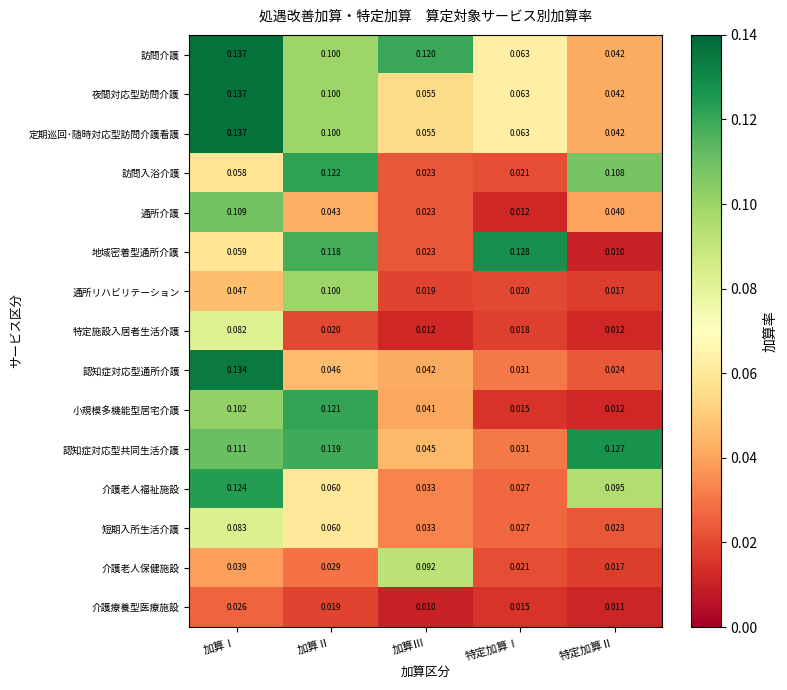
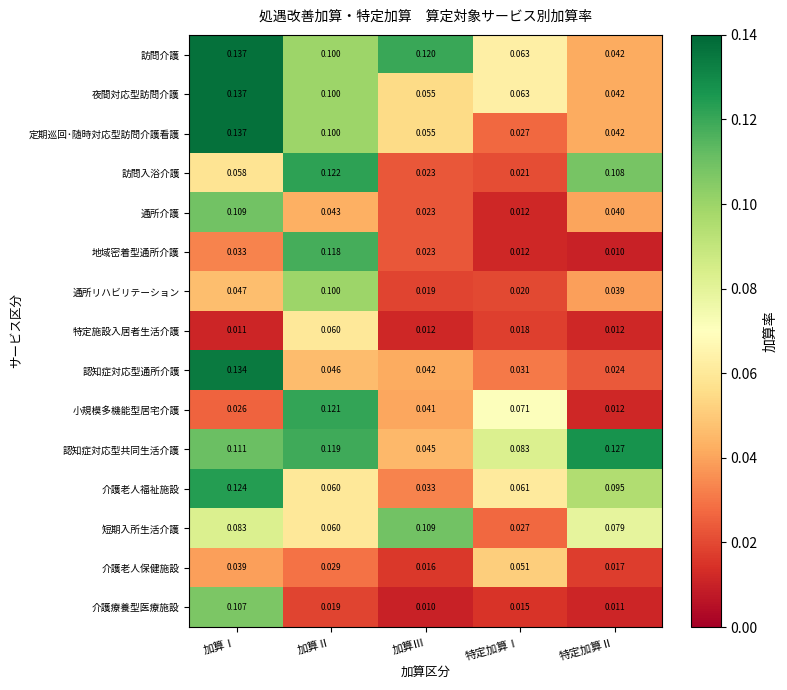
  {
    "訪問介護": {
      "加算Ⅰ": 0.137,
      "加算Ⅱ": 0.100,
      "加算Ⅲ": 0.120,
      "特定加算Ⅰ": 0.063,
      "特定加算Ⅱ": 0.042
    },
    "夜間対応型訪問介護": {
      "加算Ⅰ": 0.137,
      "加算Ⅱ": 0.100,
      "加算Ⅲ": 0.055,
      "特定加算Ⅰ": 0.063,
      "特定加算Ⅱ": 0.042
    },
    "定期巡回･随時対応型訪問介護看護": {
      "加算Ⅰ": 0.137,
      "加算Ⅱ": 0.100,
      "加算Ⅲ": 0.055,
-     "特定加算Ⅰ": 0.063,
+     "特定加算Ⅰ": 0.027,
      "特定加算Ⅱ": 0.042
    },
    "訪問入浴介護": {
      "加算Ⅰ": 0.058,
      "加算Ⅱ": 0.122,
      "加算Ⅲ": 0.023,
      "特定加算Ⅰ": 0.021,
      "特定加算Ⅱ": 0.108
    },
    "通所介護": {
      "加算Ⅰ": 0.109,
      "加算Ⅱ": 0.043,
      "加算Ⅲ": 0.023,
      "特定加算Ⅰ": 0.012,
      "特定加算Ⅱ": 0.040
    },
    "地域密着型通所介護": {
-     "加算Ⅰ": 0.059,
+     "加算Ⅰ": 0.033,
      "加算Ⅱ": 0.118,
      "加算Ⅲ": 0.023,
-     "特定加算Ⅰ": 0.128,
+     "特定加算Ⅰ": 0.012,
      "特定加算Ⅱ": 0.010
    },
    "通所リハビリテーション": {
      "加算Ⅰ": 0.047,
      "加算Ⅱ": 0.100,
      "加算Ⅲ": 0.019,
      "特定加算Ⅰ": 0.020,
-     "特定加算Ⅱ": 0.017
+     "特定加算Ⅱ": 0.039
    },
    "特定施設入居者生活介護": {
-     "加算Ⅰ": 0.082,
-     "加算Ⅱ": 0.020,
+     "加算Ⅰ": 0.011,
+     "加算Ⅱ": 0.060,
      "加算Ⅲ": 0.012,
      "特定加算Ⅰ": 0.018,
      "特定加算Ⅱ": 0.012
    },
    "認知症対応型通所介護": {
      "加算Ⅰ": 0.134,
      "加算Ⅱ": 0.046,
      "加算Ⅲ": 0.042,
      "特定加算Ⅰ": 0.031,
      "特定加算Ⅱ": 0.024
    },
    "小規模多機能型居宅介護": {
-     "加算Ⅰ": 0.102,
+     "加算Ⅰ": 0.026,
      "加算Ⅱ": 0.121,
      "加算Ⅲ": 0.041,
-     "特定加算Ⅰ": 0.015,
+     "特定加算Ⅰ": 0.071,
      "特定加算Ⅱ": 0.012
    },
    "認知症対応型共同生活介護": {
      "加算Ⅰ": 0.111,
      "加算Ⅱ": 0.119,
      "加算Ⅲ": 0.045,
-     "特定加算Ⅰ": 0.031,
+     "特定加算Ⅰ": 0.083,
      "特定加算Ⅱ": 0.127
    },
    "介護老人福祉施設": {
      "加算Ⅰ": 0.124,
      "加算Ⅱ": 0.060,
      "加算Ⅲ": 0.033,
-     "特定加算Ⅰ": 0.027,
+     "特定加算Ⅰ": 0.061,
      "特定加算Ⅱ": 0.095
    },
    "短期入所生活介護": {
      "加算Ⅰ": 0.083,
      "加算Ⅱ": 0.060,
-     "加算Ⅲ": 0.033,
+     "加算Ⅲ": 0.109,
      "特定加算Ⅰ": 0.027,
-     "特定加算Ⅱ": 0.023
+     "特定加算Ⅱ": 0.079
    },
    "介護老人保健施設": {
      "加算Ⅰ": 0.039,
      "加算Ⅱ": 0.029,
-     "加算Ⅲ": 0.092,
-     "特定加算Ⅰ": 0.021,
+     "加算Ⅲ": 0.016,
+     "特定加算Ⅰ": 0.051,
      "特定加算Ⅱ": 0.017
    },
    "介護療養型医療施設": {
-     "加算Ⅰ": 0.026,
+     "加算Ⅰ": 0.107,
      "加算Ⅱ": 0.019,
      "加算Ⅲ": 0.010,
      "特定加算Ⅰ": 0.015,
      "特定加算Ⅱ": 0.011
    }
  }
